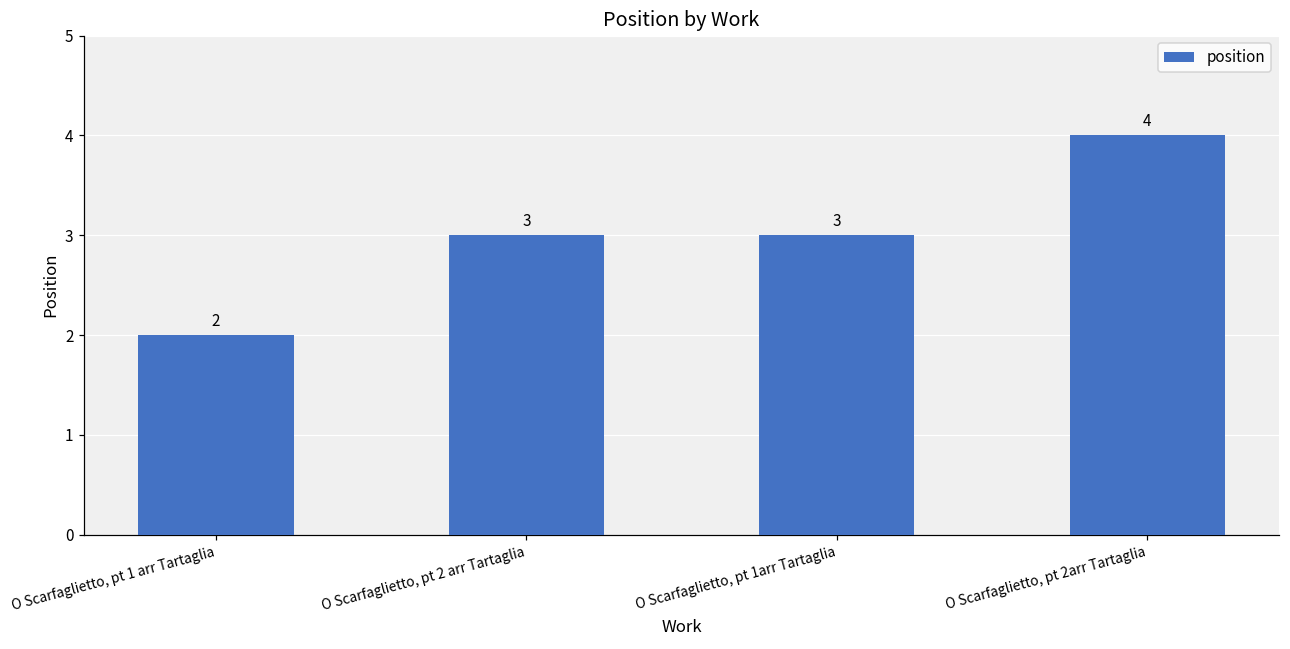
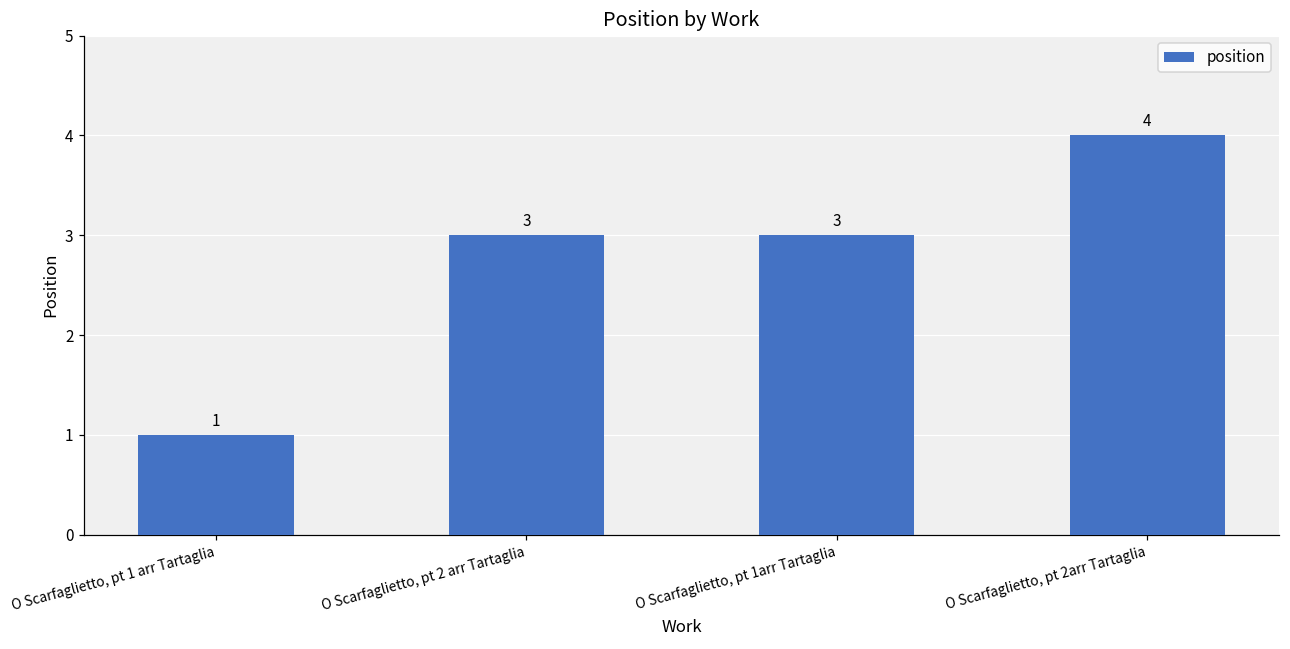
  {
-   "O Scarfaglietto, pt 1 arr Tartaglia": 2,
+   "O Scarfaglietto, pt 1 arr Tartaglia": 1,
    "O Scarfaglietto, pt 2 arr Tartaglia": 3,
    "O Scarfaglietto, pt 1arr Tartaglia": 3,
    "O Scarfaglietto, pt 2arr Tartaglia": 4
  }
